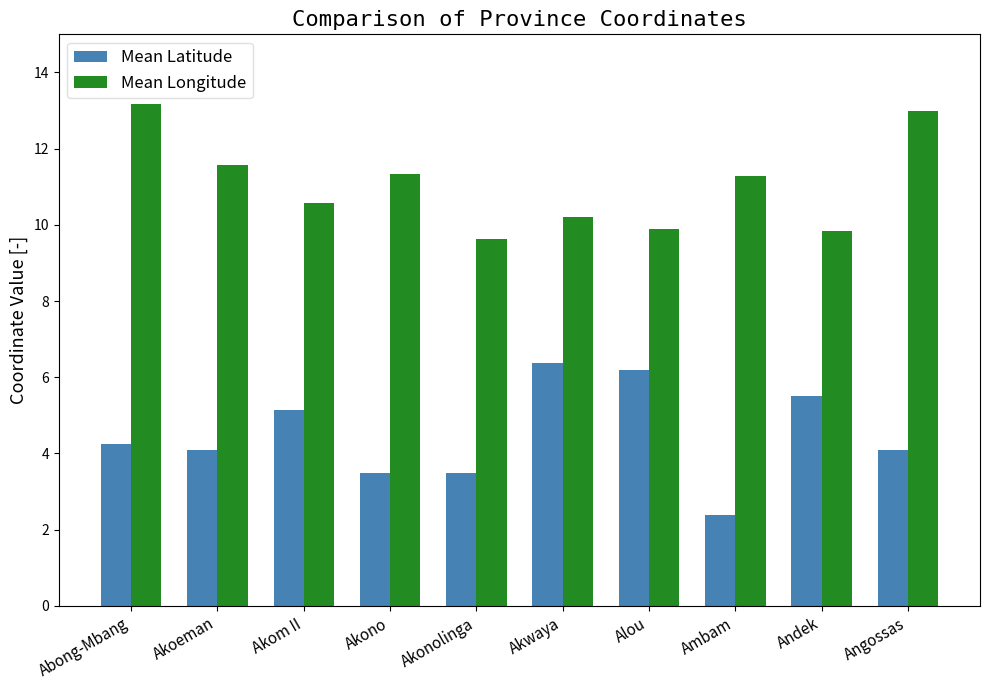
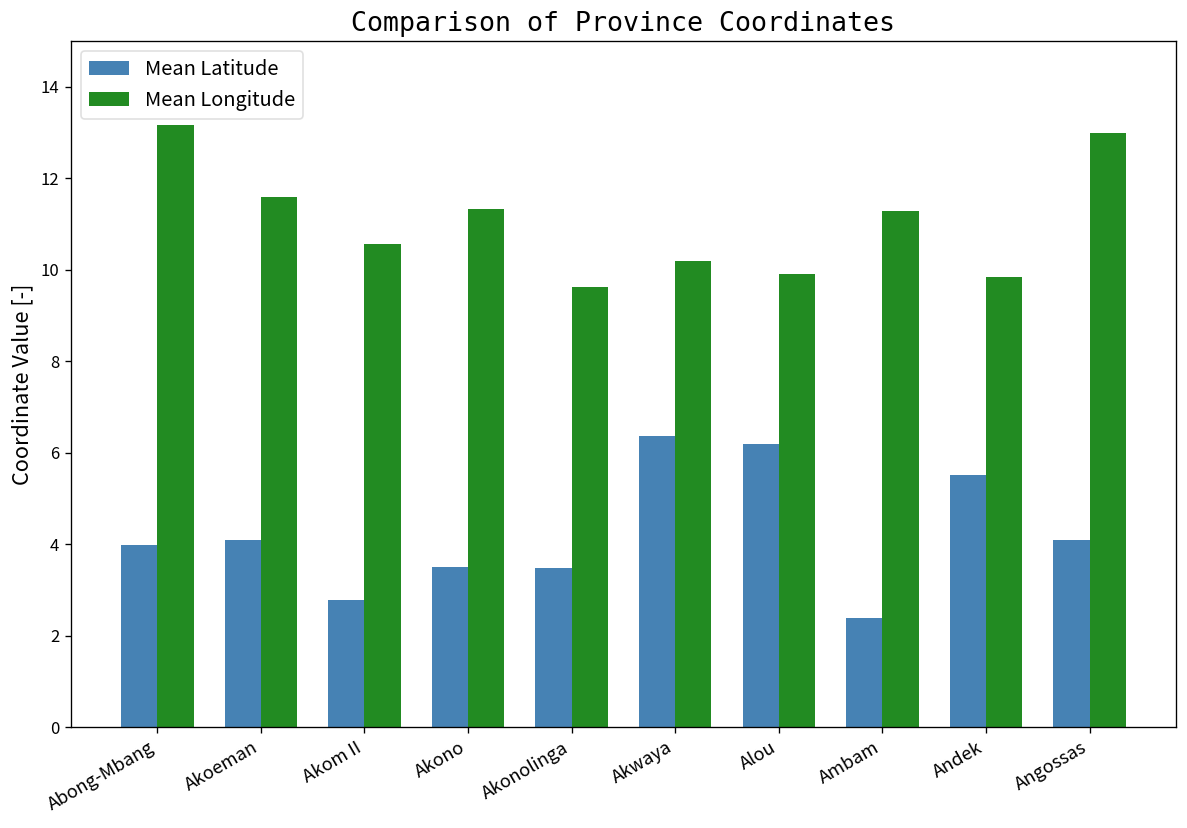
  {
    "Mean Latitude": {
-     "Abong-Mbang": 4.3,
+     "Abong-Mbang": 4.0,
      "Akoeman": 4.1,
-     "Akom II": 5.1,
+     "Akom II": 2.8,
      "Akono": 3.5,
      "Akonolinga": 3.5,
      "Akwaya": 6.4,
      "Alou": 6.2,
      "Ambam": 2.4,
      "Andek": 5.5,
      "Angossas": 4.1
    },
    "Mean Longitude": {
      "Abong-Mbang": 13.2,
      "Akoeman": 11.6,
      "Akom II": 10.6,
      "Akono": 11.3,
      "Akonolinga": 9.6,
      "Akwaya": 10.2,
      "Alou": 9.9,
      "Ambam": 11.3,
      "Andek": 9.8,
      "Angossas": 13.0
    }
  }
